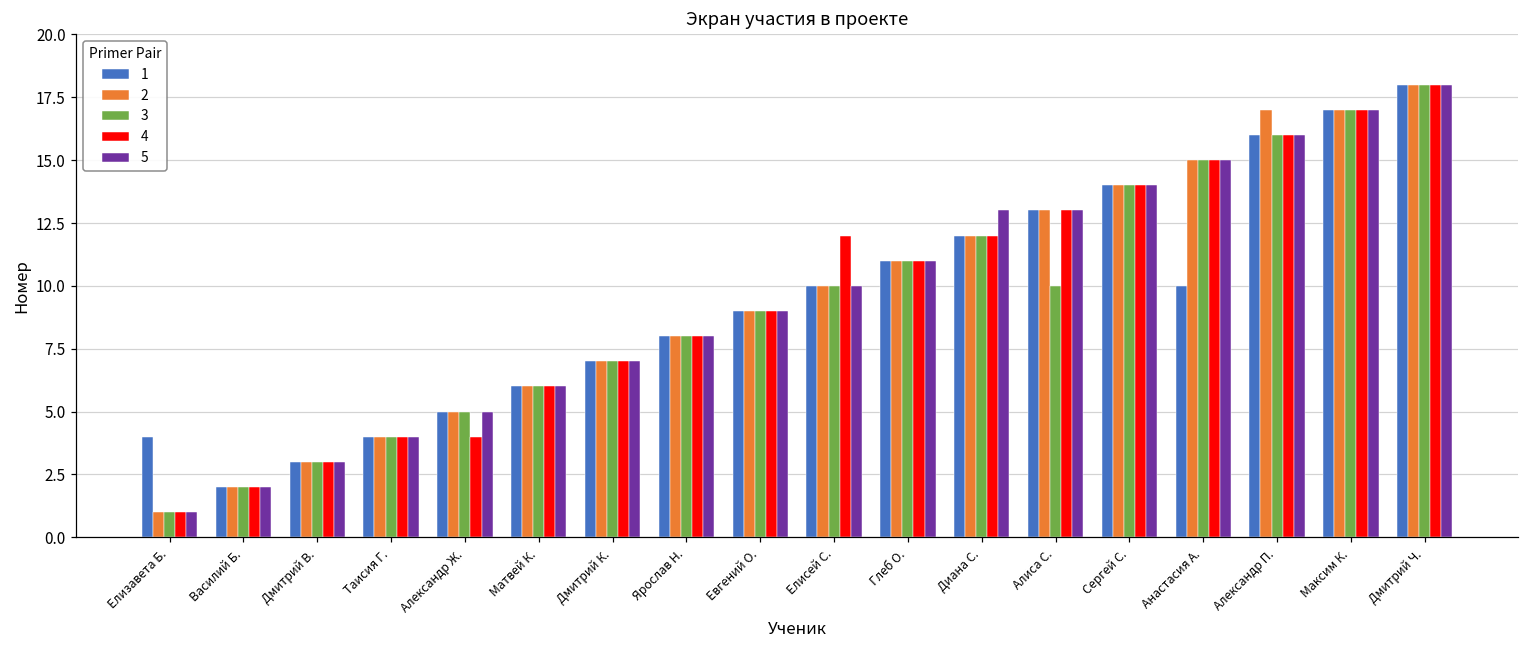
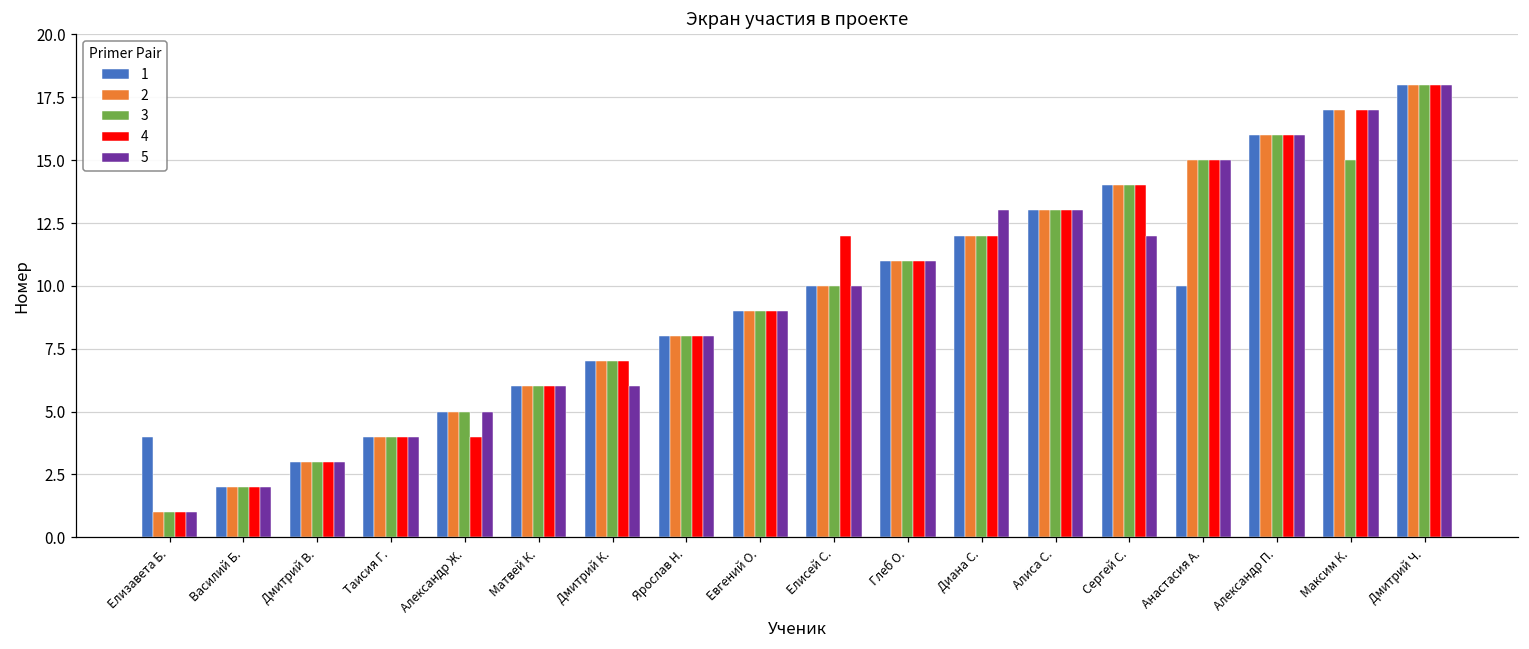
  {
    "1": {
      "Елизавета Б.": 4,
      "Василий Б.": 2,
      "Дмитрий В.": 3,
      "Таисия Г.": 4,
      "Александр Ж.": 5,
      "Матвей К.": 6,
      "Дмитрий К.": 7,
      "Ярослав Н.": 8,
      "Евгений О.": 9,
      "Елисей С.": 10,
      "Глеб О.": 11,
      "Диана С.": 12,
      "Алиса С.": 13,
      "Сергей С.": 14,
      "Анастасия А.": 10,
      "Александр П.": 16,
      "Максим К.": 17,
      "Дмитрий Ч.": 18
    },
    "2": {
      "Елизавета Б.": 1,
      "Василий Б.": 2,
      "Дмитрий В.": 3,
      "Таисия Г.": 4,
      "Александр Ж.": 5,
      "Матвей К.": 6,
      "Дмитрий К.": 7,
      "Ярослав Н.": 8,
      "Евгений О.": 9,
      "Елисей С.": 10,
      "Глеб О.": 11,
      "Диана С.": 12,
      "Алиса С.": 13,
      "Сергей С.": 14,
      "Анастасия А.": 15,
-     "Александр П.": 17,
+     "Александр П.": 16,
      "Максим К.": 17,
      "Дмитрий Ч.": 18
    },
    "3": {
      "Елизавета Б.": 1,
      "Василий Б.": 2,
      "Дмитрий В.": 3,
      "Таисия Г.": 4,
      "Александр Ж.": 5,
      "Матвей К.": 6,
      "Дмитрий К.": 7,
      "Ярослав Н.": 8,
      "Евгений О.": 9,
      "Елисей С.": 10,
      "Глеб О.": 11,
      "Диана С.": 12,
-     "Алиса С.": 10,
+     "Алиса С.": 13,
      "Сергей С.": 14,
      "Анастасия А.": 15,
      "Александр П.": 16,
-     "Максим К.": 17,
+     "Максим К.": 15,
      "Дмитрий Ч.": 18
    },
    "4": {
      "Елизавета Б.": 1,
      "Василий Б.": 2,
      "Дмитрий В.": 3,
      "Таисия Г.": 4,
      "Александр Ж.": 4,
      "Матвей К.": 6,
      "Дмитрий К.": 7,
      "Ярослав Н.": 8,
      "Евгений О.": 9,
      "Елисей С.": 12,
      "Глеб О.": 11,
      "Диана С.": 12,
      "Алиса С.": 13,
      "Сергей С.": 14,
      "Анастасия А.": 15,
      "Александр П.": 16,
      "Максим К.": 17,
      "Дмитрий Ч.": 18
    },
    "5": {
      "Елизавета Б.": 1,
      "Василий Б.": 2,
      "Дмитрий В.": 3,
      "Таисия Г.": 4,
      "Александр Ж.": 5,
      "Матвей К.": 6,
-     "Дмитрий К.": 7,
+     "Дмитрий К.": 6,
      "Ярослав Н.": 8,
      "Евгений О.": 9,
      "Елисей С.": 10,
      "Глеб О.": 11,
      "Диана С.": 13,
      "Алиса С.": 13,
-     "Сергей С.": 14,
+     "Сергей С.": 12,
      "Анастасия А.": 15,
      "Александр П.": 16,
      "Максим К.": 17,
      "Дмитрий Ч.": 18
    }
  }
